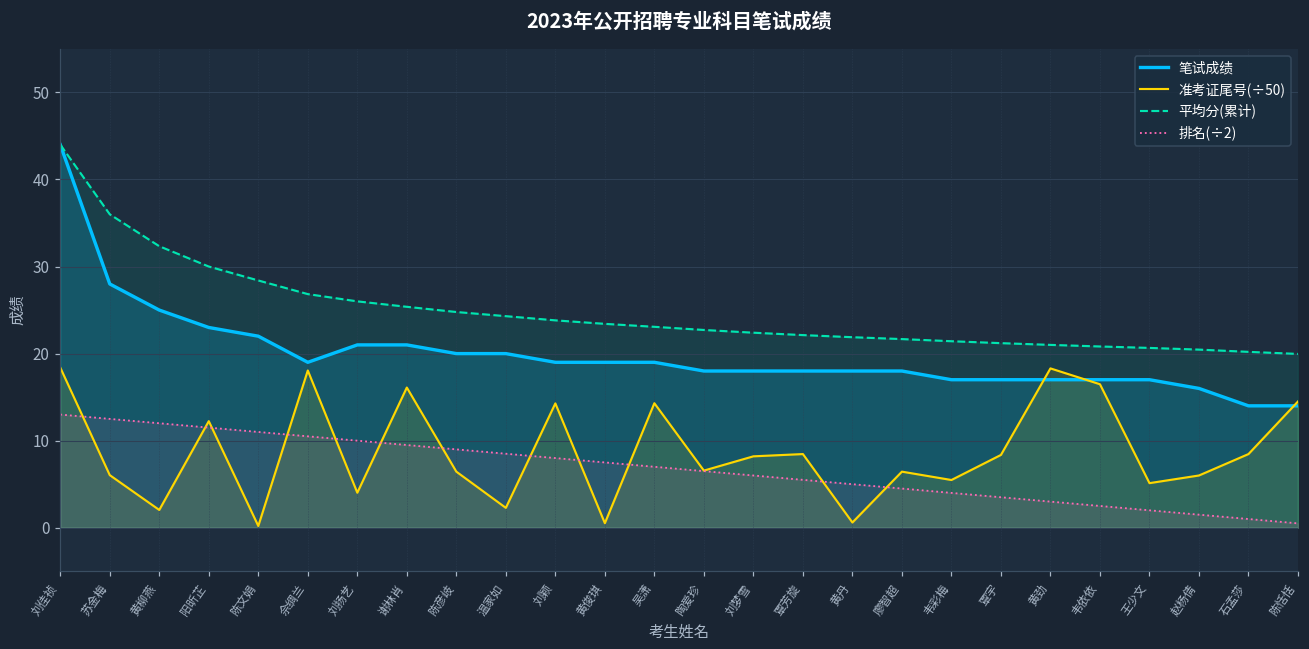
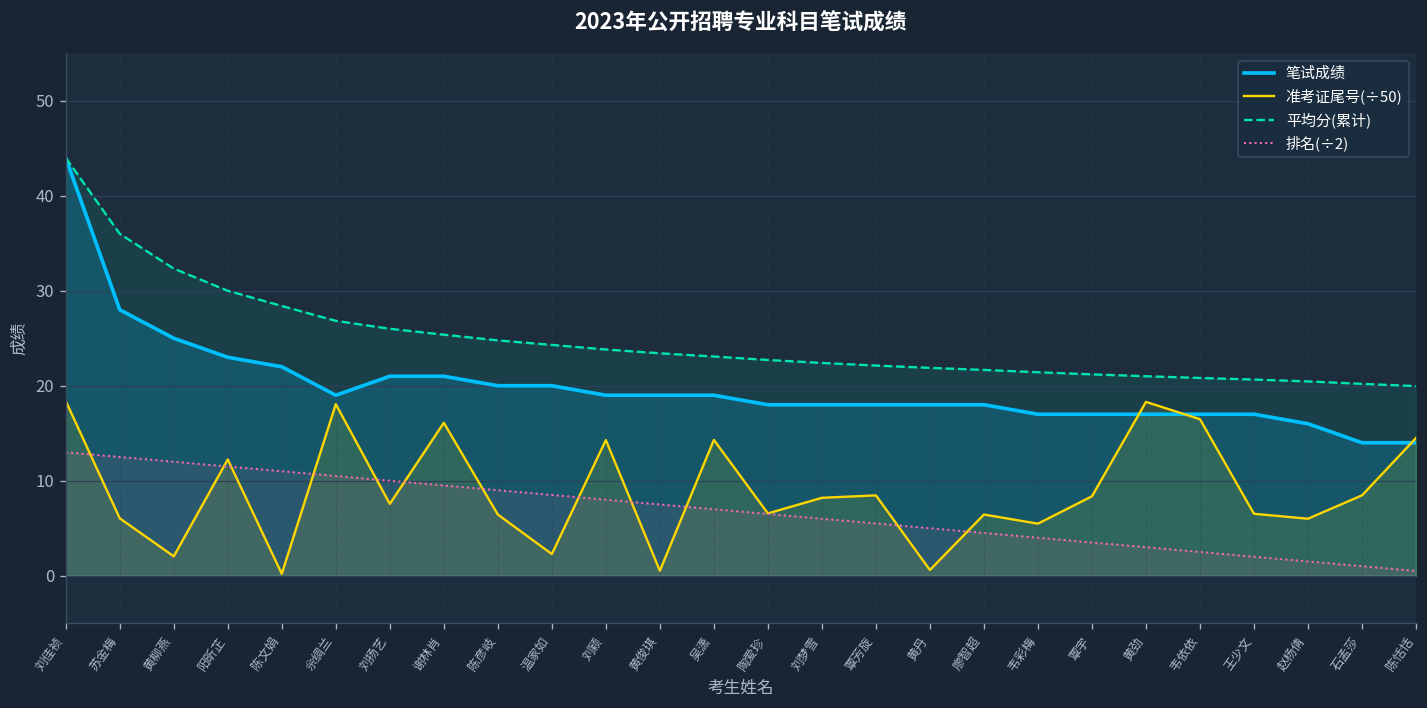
  {
    "笔试成绩": {
      "苏金梅": 28,
      "黄柳燕": 25,
      "阳昕芷": 23,
      "陈文娟": 22,
      "佘绸兰": 19,
      "刘扬艺": 21,
      "谢林肖": 21,
      "陈彦岐": 20,
      "温家如": 20,
      "刘颖": 19,
      "黄俊琪": 19,
      "吴潇": 19,
      "陶爱珍": 18,
      "刘梦雪": 18,
      "覃芳旋": 18,
      "黄丹": 18,
      "廖智超": 18,
      "韦彩梅": 17,
      "覃宇": 17,
      "黄劲": 17,
      "韦依依": 17,
      "王少文": 17,
      "赵杨倩": 16,
      "石孟莎": 14,
      "陈恬恬": 14
    },
    "准考证尾号(÷50)": {
      "刘佳祯": 18,
      "苏金梅": 6,
      "黄柳燕": 2,
      "阳昕芷": 12,
      "陈文娟": 0,
      "佘绸兰": 18,
-     "刘扬艺": 4,
+     "刘扬艺": 8,
      "谢林肖": 16,
      "陈彦岐": 6,
      "温家如": 2,
      "刘颖": 14,
      "黄俊琪": 1,
      "吴潇": 14,
      "刘梦雪": 8,
      "覃芳旋": 8,
      "黄丹": 1,
      "廖智超": 6,
      "韦彩梅": 5,
      "覃宇": 8,
      "黄劲": 18,
      "韦依依": 16,
-     "王少文": 5,
+     "王少文": 7,
      "赵杨倩": 6,
      "石孟莎": 8,
      "陈恬恬": 15
    },
    "平均分(累计)": {
      "苏金梅": 36,
      "黄柳燕": 32,
      "阳昕芷": 30,
      "陈文娟": 28,
      "佘绸兰": 27,
      "刘扬艺": 26,
      "谢林肖": 25,
      "陈彦岐": 25,
      "温家如": 24,
      "刘颖": 24,
      "黄俊琪": 23,
      "吴潇": 23,
      "陶爱珍": 23,
      "刘梦雪": 22,
      "覃芳旋": 22,
      "黄丹": 22,
      "廖智超": 22,
      "韦彩梅": 21,
      "覃宇": 21,
      "黄劲": 21,
      "韦依依": 21,
      "王少文": 21,
      "赵杨倩": 20,
      "石孟莎": 20,
      "陈恬恬": 20
    },
    "排名(÷2)": {
      "刘佳祯": 13,
      "苏金梅": 13,
      "黄柳燕": 12,
      "阳昕芷": 12,
      "陈文娟": 11,
      "佘绸兰": 11,
      "刘扬艺": 10,
      "谢林肖": 10,
      "陈彦岐": 9,
      "温家如": 9,
      "刘颖": 8,
      "黄俊琪": 8,
      "吴潇": 7,
      "刘梦雪": 6,
      "覃芳旋": 6,
      "黄丹": 5,
      "廖智超": 5,
      "韦彩梅": 4,
      "覃宇": 4,
      "黄劲": 3,
      "韦依依": 3,
      "王少文": 2,
      "赵杨倩": 2,
      "石孟莎": 1,
      "陈恬恬": 1
    }
  }
